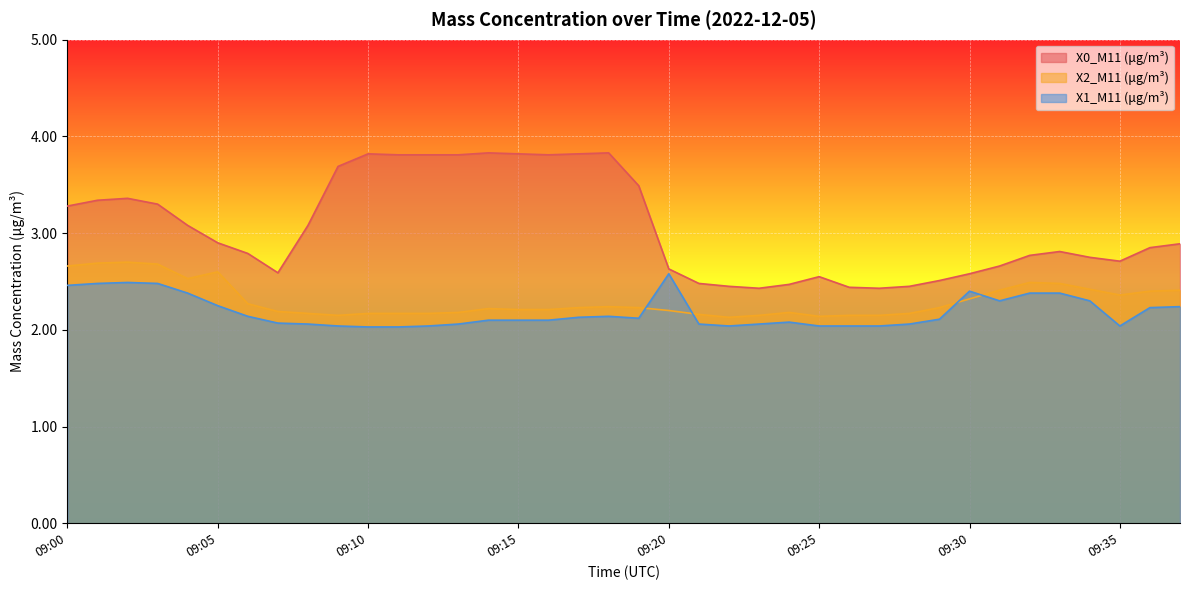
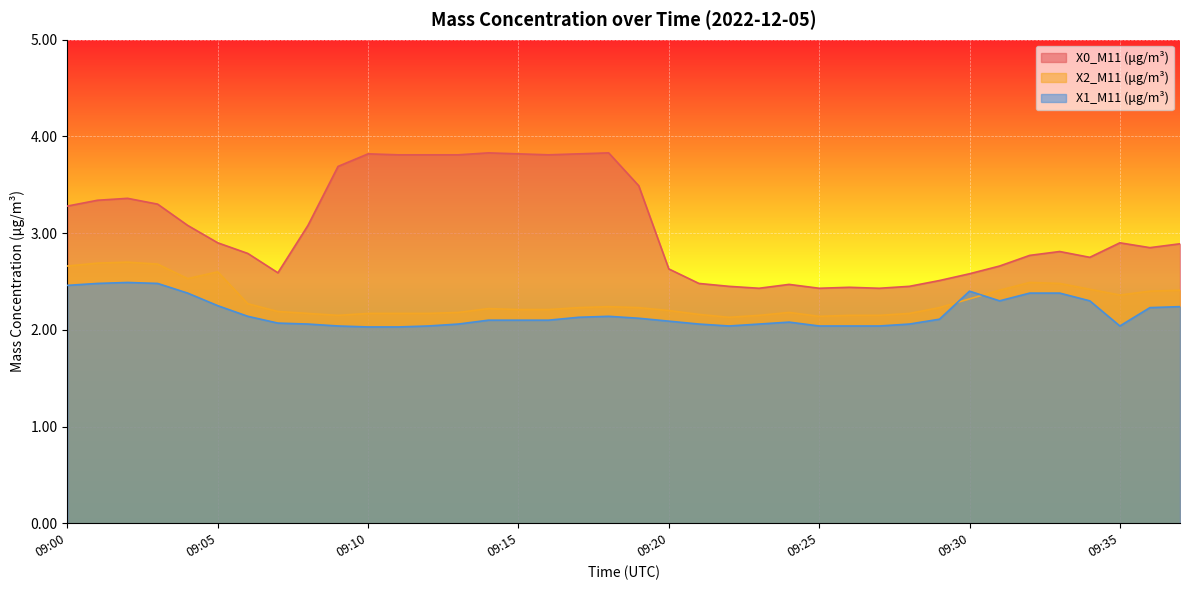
  {
    "X0_M11 (μg/m³)": {
      "09:00": 3.3,
      "09:05": 2.9,
      "09:10": 3.8,
      "09:15": 3.8,
      "09:20": 2.6,
-     "09:25": 2.6,
+     "09:25": 2.4,
      "09:30": 2.6,
-     "09:35": 2.7
+     "09:35": 2.9
    },
    "X2_M11 (μg/m³)": {
      "09:00": 2.7,
      "09:05": 2.6,
      "09:10": 2.2,
      "09:15": 2.2,
      "09:20": 2.2,
      "09:25": 2.1,
      "09:30": 2.3,
      "09:35": 2.4
    },
    "X1_M11 (μg/m³)": {
      "09:00": 2.5,
      "09:05": 2.3,
      "09:10": 2.0,
      "09:15": 2.1,
-     "09:20": 2.6,
+     "09:20": 2.1,
      "09:25": 2.0,
      "09:30": 2.4,
      "09:35": 2.0
    }
  }
